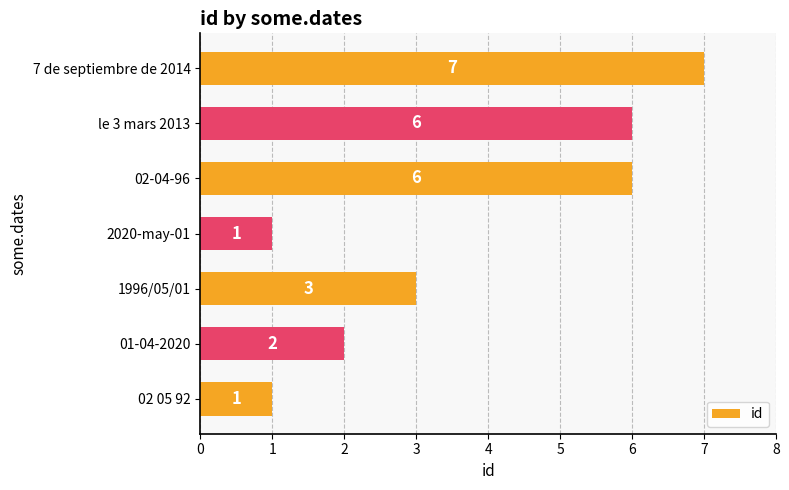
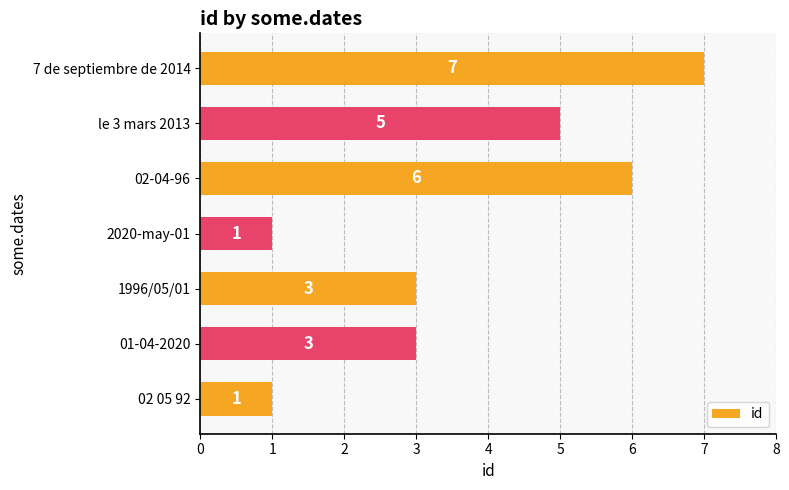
  {
    "7 de septiembre de 2014": 7,
-   "le 3 mars 2013": 6,
+   "le 3 mars 2013": 5,
    "02-04-96": 6,
    "2020-may-01": 1,
    "1996/05/01": 3,
-   "01-04-2020": 2,
+   "01-04-2020": 3,
    "02 05 92": 1
  }
